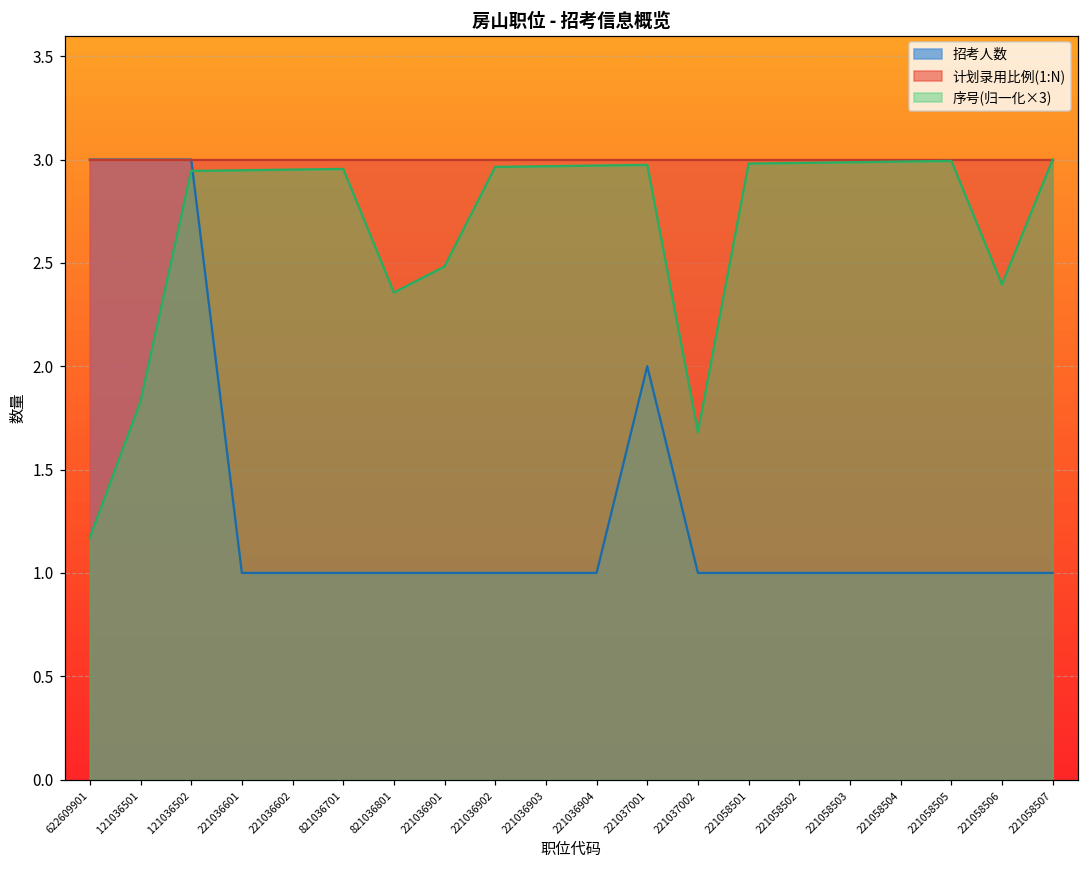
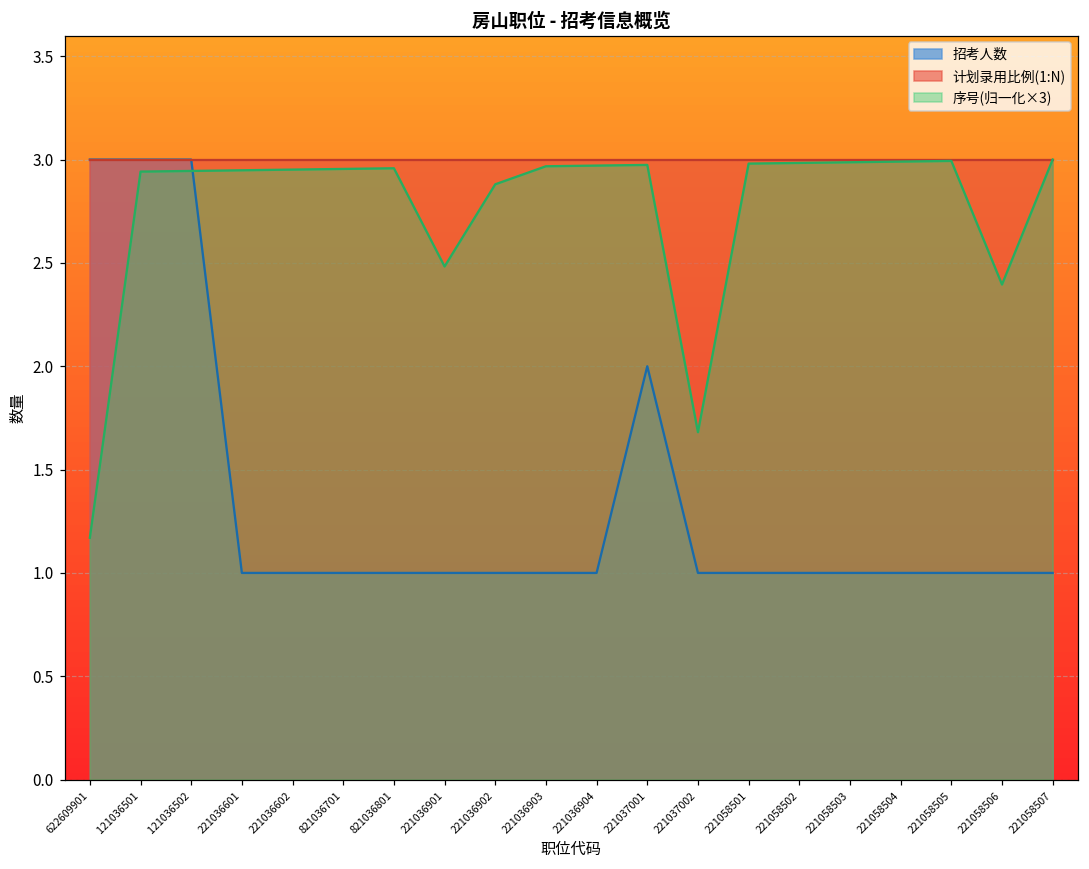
  {
    "招考人数": {
      "221036601": 1.00,
      "221036602": 1.00,
      "821036701": 1.00,
      "821036801": 1.00,
      "221036901": 1.00,
      "221036902": 1.00,
      "221036903": 1.00,
      "221036904": 1.00,
      "221037001": 2.00,
      "221037002": 1.00,
      "221058501": 1.00,
      "221058502": 1.00,
      "221058503": 1.00,
      "221058504": 1.00,
      "221058505": 1.00,
      "221058506": 1.00,
      "221058507": 1.00
    },
    "计划录用比例(1:N)": {
      "221036601": 3.00,
      "221036602": 3.00,
      "821036701": 3.00,
      "821036801": 3.00,
      "221036901": 3.00,
      "221036902": 3.00,
      "221036903": 3.00,
      "221036904": 3.00,
      "221037001": 3.00,
      "221037002": 3.00,
      "221058501": 3.00,
      "221058502": 3.00,
      "221058506": 3.00
    },
    "序号(归一化×3)": {
      "622609901": 1.17,
-     "121036501": 1.83,
+     "121036501": 2.94,
      "121036502": 2.95,
      "221036601": 2.95,
      "221036602": 2.95,
      "821036701": 2.95,
-     "821036801": 2.36,
+     "821036801": 2.96,
      "221036901": 2.48,
-     "221036902": 2.96,
+     "221036902": 2.88,
      "221036903": 2.97,
      "221036904": 2.97,
      "221037001": 2.97,
      "221037002": 1.68,
      "221058501": 2.98,
      "221058502": 2.98,
      "221058506": 2.40
    }
  }
